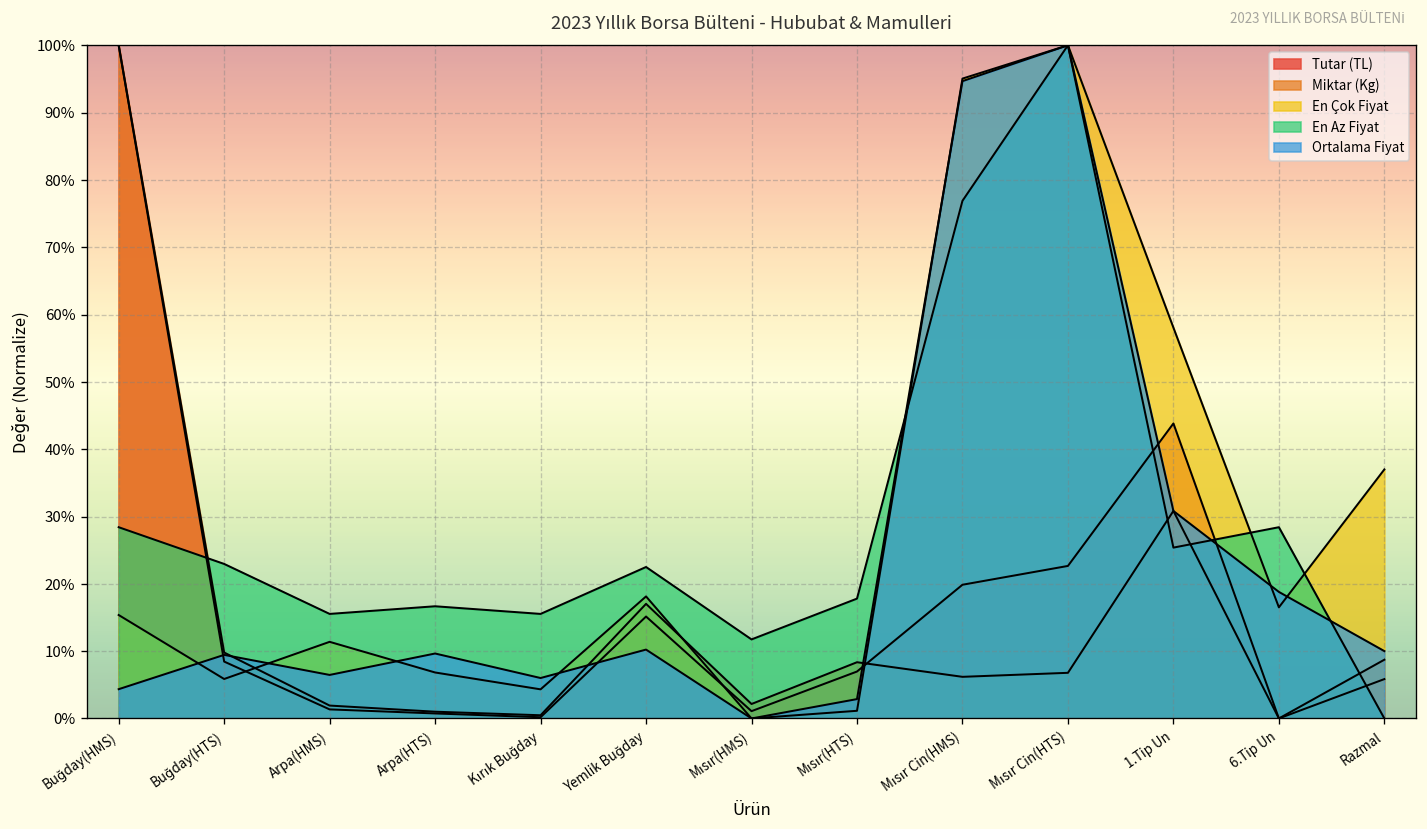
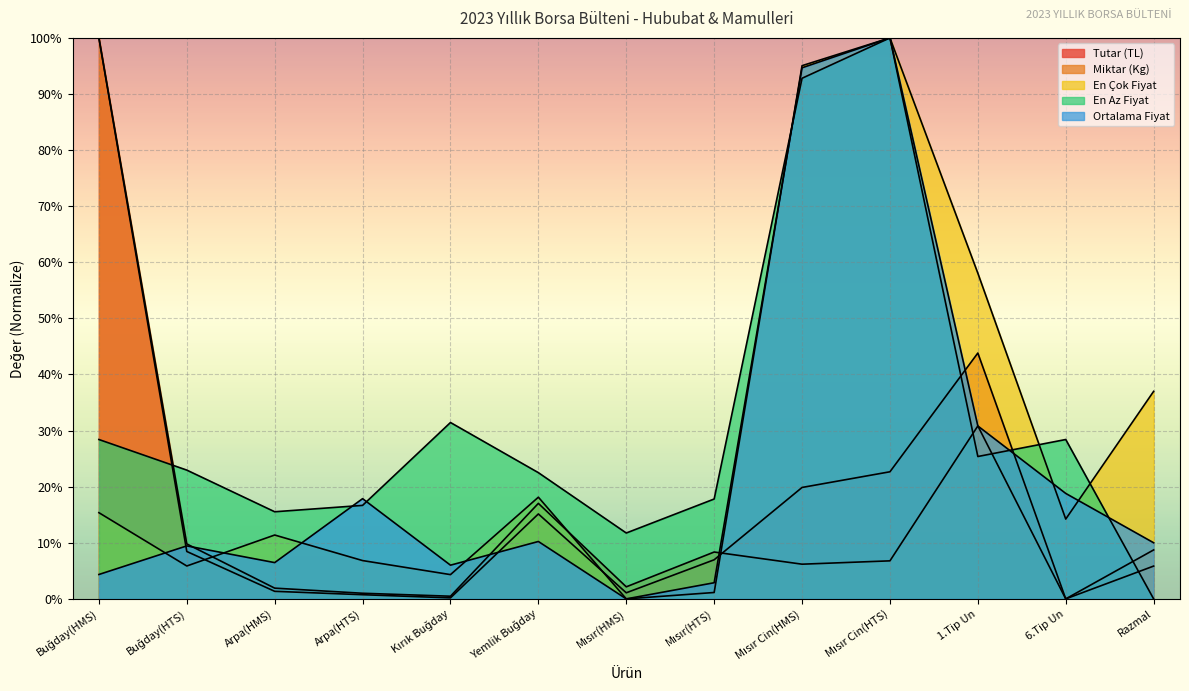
  {
    "En Çok Fiyat": {
      "Buğday(HMS)": "15%",
      "Buğday(HTS)": "6%",
      "Arpa(HMS)": "11%",
      "Arpa(HTS)": "7%",
      "Kırık Buğday": "4%",
      "Yemlik Buğday": "18%",
      "Mısır(HTS)": "1%",
      "1.Tip Un": "58%",
-     "6.Tip Un": "17%",
+     "6.Tip Un": "14%",
      "Razmal": "37%"
    },
    "En Az Fiyat": {
      "Buğday(HMS)": "28%",
      "Buğday(HTS)": "23%",
      "Arpa(HMS)": "16%",
      "Arpa(HTS)": "17%",
-     "Kırık Buğday": "16%",
+     "Kırık Buğday": "31%",
      "Yemlik Buğday": "23%",
      "Mısır(HMS)": "12%",
      "Mısır(HTS)": "18%",
-     "Mısır Cin(HMS)": "77%",
+     "Mısır Cin(HMS)": "93%",
      "1.Tip Un": "25%",
      "6.Tip Un": "28%",
      "Razmal": "0%"
    },
    "Ortalama Fiyat": {
      "Buğday(HMS)": "4%",
      "Arpa(HMS)": "6%",
-     "Arpa(HTS)": "10%",
+     "Arpa(HTS)": "18%",
      "Kırık Buğday": "6%",
      "Yemlik Buğday": "10%",
      "Mısır(HTS)": "3%",
      "6.Tip Un": "19%",
      "Razmal": "10%"
    }
  }
